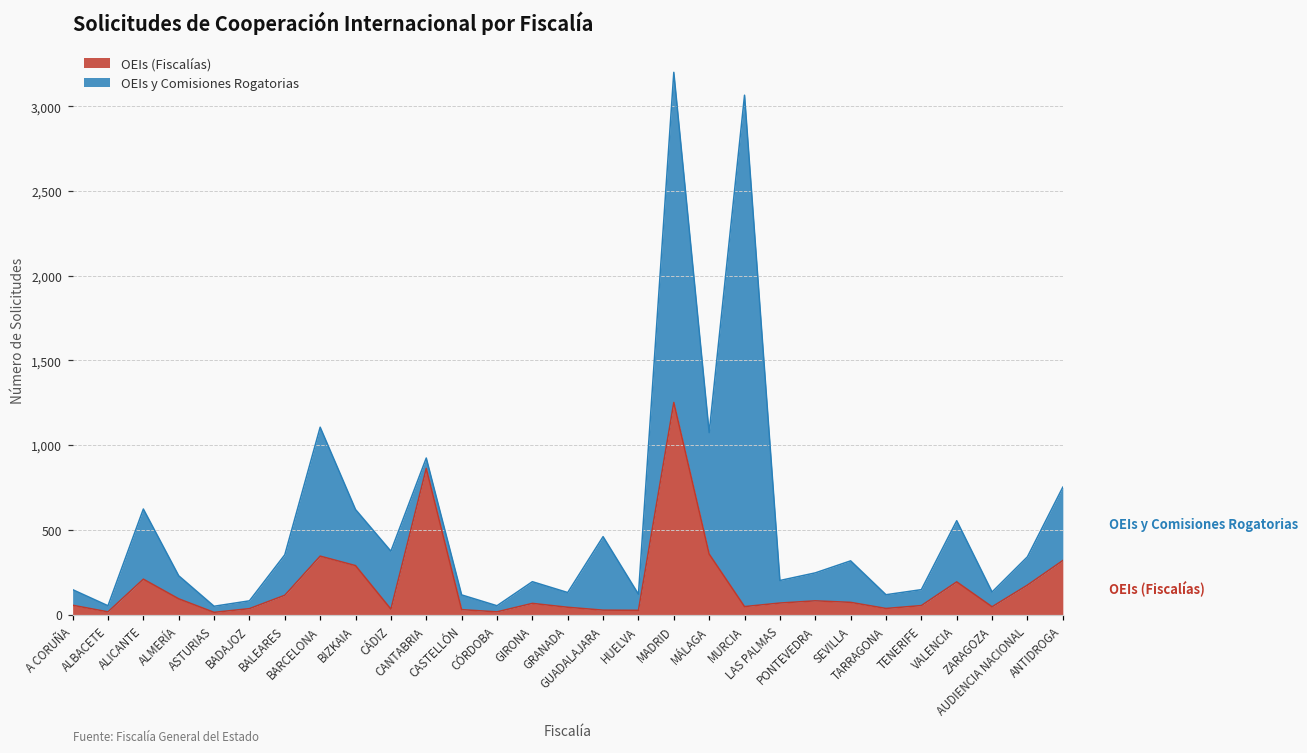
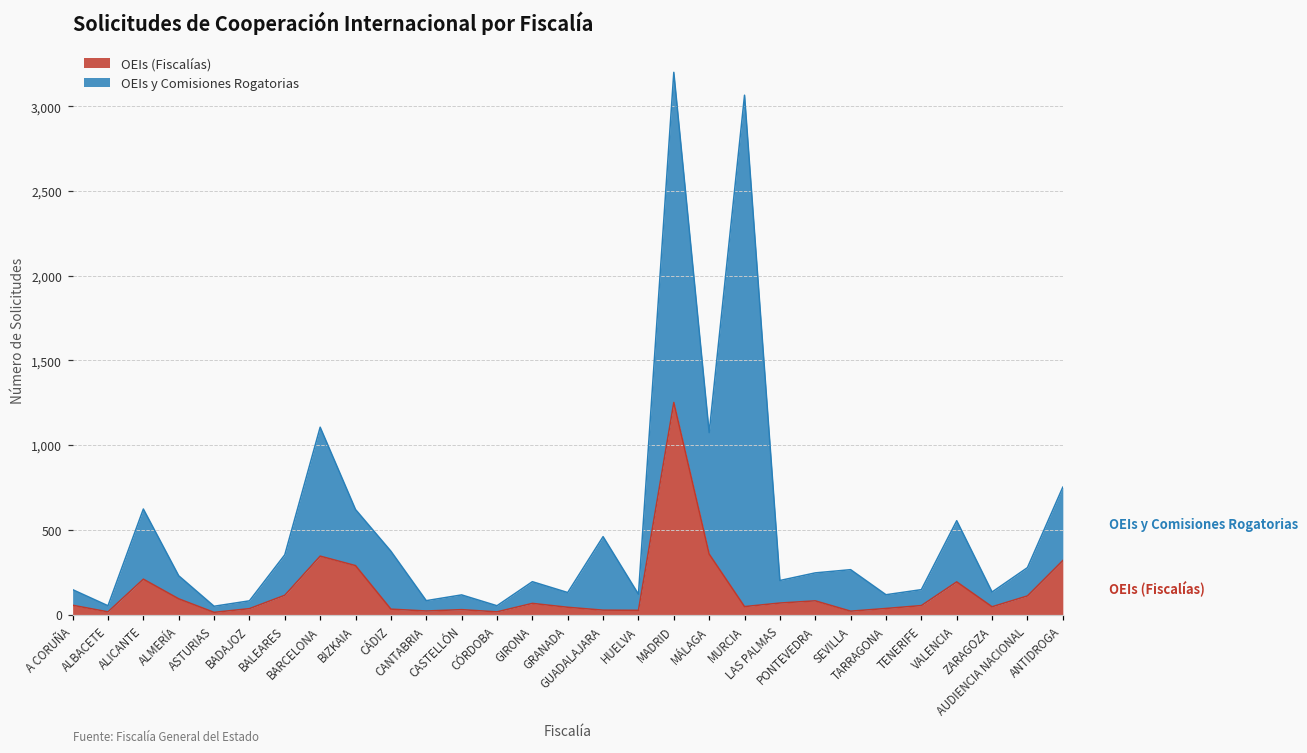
  {
    "OEIs (Fiscalías)": {
      "A CORUÑA": "60",
      "ALBACETE": "20",
      "ALICANTE": "210",
      "ALMERÍA": "90",
      "ASTURIAS": "10",
      "BADAJOZ": "40",
      "BALEARES": "110",
      "BARCELONA": "350",
      "BIZKAIA": "290",
      "CÁDIZ": "30",
-     "CANTABRIA": "860",
+     "CANTABRIA": "20",
      "CASTELLÓN": "30",
      "CÓRDOBA": "20",
      "GIRONA": "70",
      "GRANADA": "40",
      "GUADALAJARA": "30",
      "HUELVA": "30",
      "MADRID": "1,250",
      "MÁLAGA": "360",
      "MURCIA": "50",
      "LAS PALMAS": "70",
      "PONTEVEDRA": "80",
-     "SEVILLA": "70",
+     "SEVILLA": "20",
      "TARRAGONA": "40",
      "TENERIFE": "50",
      "VALENCIA": "190",
      "ZARAGOZA": "50",
-     "AUDIENCIA NACIONAL": "170",
+     "AUDIENCIA NACIONAL": "110",
      "ANTIDROGA": "320"
    },
    "OEIs y Comisiones Rogatorias": {
      "A CORUÑA": "90",
      "ALBACETE": "40",
      "ALICANTE": "410",
      "ALMERÍA": "140",
      "ASTURIAS": "40",
      "BADAJOZ": "50",
      "BALEARES": "240",
      "BARCELONA": "760",
      "BIZKAIA": "330",
      "CÁDIZ": "340",
      "CANTABRIA": "60",
      "CASTELLÓN": "90",
      "CÓRDOBA": "40",
      "GIRONA": "130",
      "GRANADA": "90",
      "GUADALAJARA": "430",
      "HUELVA": "100",
      "MADRID": "1,950",
      "MÁLAGA": "720",
      "MURCIA": "3,020",
      "LAS PALMAS": "130",
      "PONTEVEDRA": "170",
      "SEVILLA": "250",
      "TARRAGONA": "80",
      "TENERIFE": "90",
      "VALENCIA": "360",
      "ZARAGOZA": "90",
      "AUDIENCIA NACIONAL": "170",
      "ANTIDROGA": "430"
    }
  }
